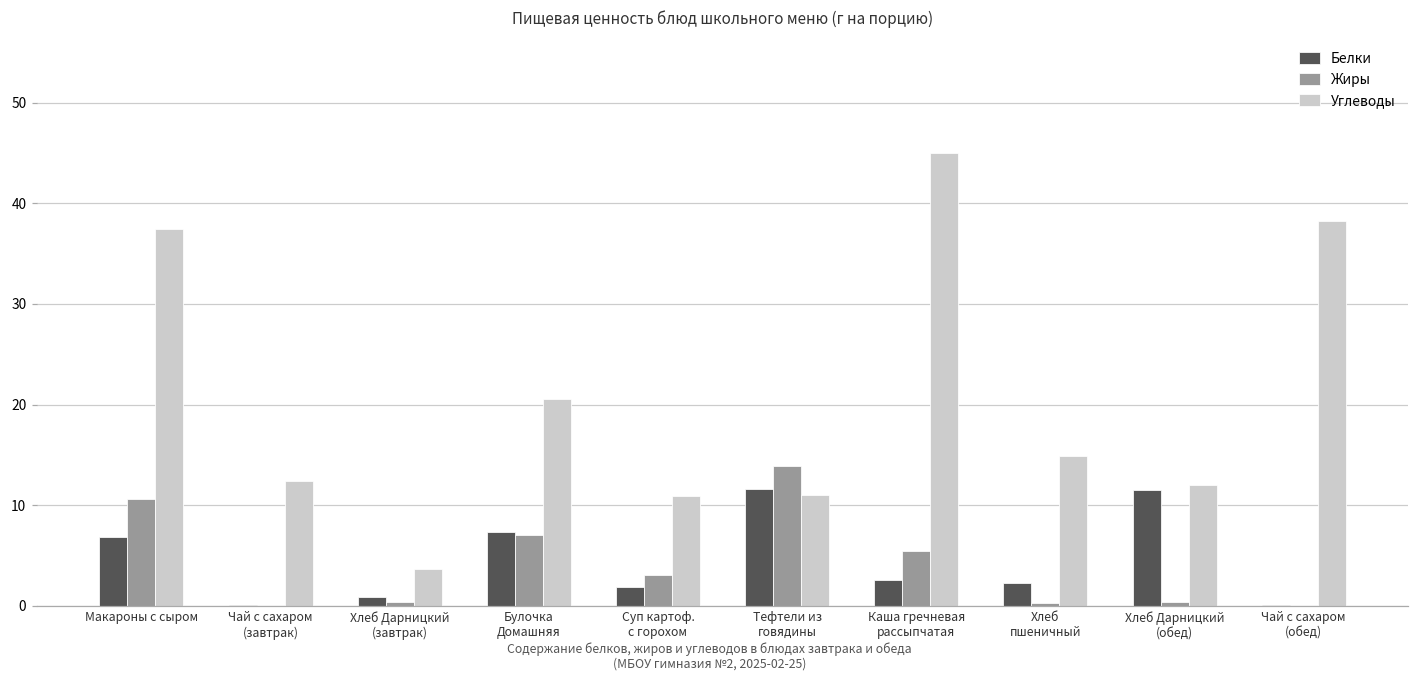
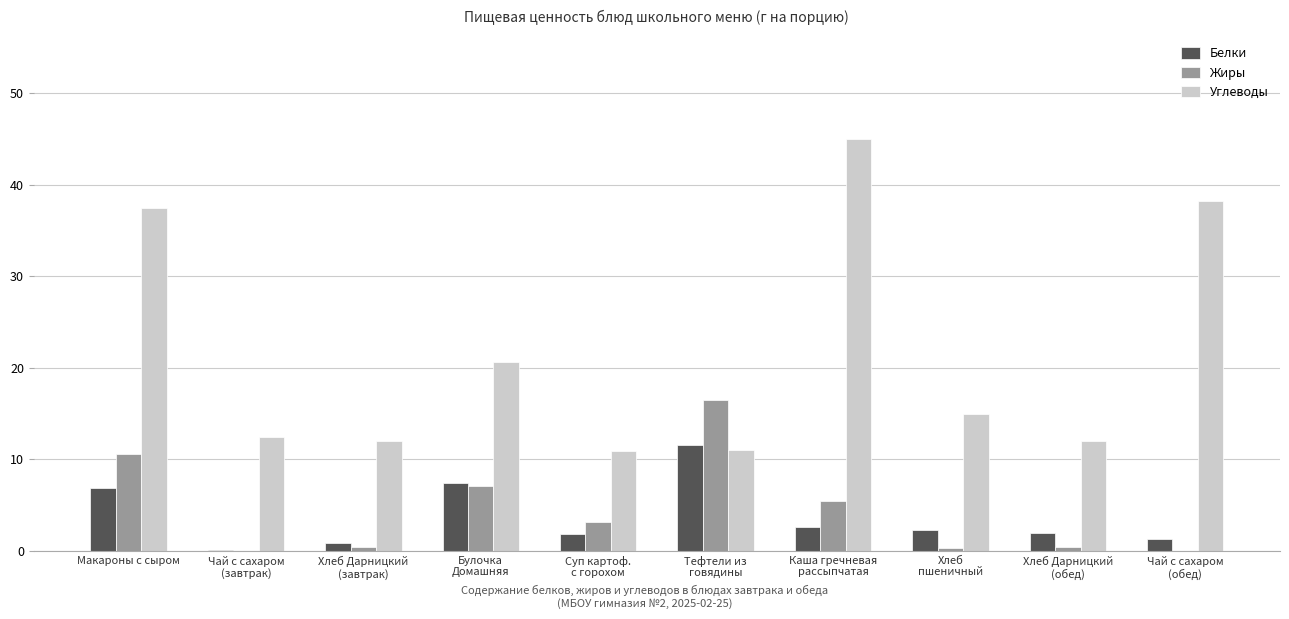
  {
    "Белки": {
      "Макароны с сыром": 7,
      "Хлеб Дарницкий (завтрак)": 1,
      "Булочка Домашняя": 7,
      "Суп картоф. с горохом": 2,
      "Тефтели из говядины": 12,
      "Каша гречневая рассыпчатая": 3,
      "Хлеб пшеничный": 2,
-     "Хлеб Дарницкий (обед)": 12,
-     "Чай с сахаром (обед)": 0
+     "Хлеб Дарницкий (обед)": 2,
+     "Чай с сахаром (обед)": 1
    },
    "Жиры": {
      "Макароны с сыром": 11,
      "Чай с сахаром (завтрак)": 0,
      "Хлеб Дарницкий (завтрак)": 0,
      "Булочка Домашняя": 7,
      "Суп картоф. с горохом": 3,
-     "Тефтели из говядины": 14,
+     "Тефтели из говядины": 17,
      "Каша гречневая рассыпчатая": 5,
      "Хлеб Дарницкий (обед)": 0,
      "Чай с сахаром (обед)": 0
    },
    "Углеводы": {
      "Макароны с сыром": 37,
      "Чай с сахаром (завтрак)": 12,
-     "Хлеб Дарницкий (завтрак)": 4,
+     "Хлеб Дарницкий (завтрак)": 12,
      "Булочка Домашняя": 21,
      "Суп картоф. с горохом": 11,
      "Тефтели из говядины": 11,
      "Каша гречневая рассыпчатая": 45,
      "Хлеб пшеничный": 15,
      "Хлеб Дарницкий (обед)": 12,
      "Чай с сахаром (обед)": 38
    }
  }
